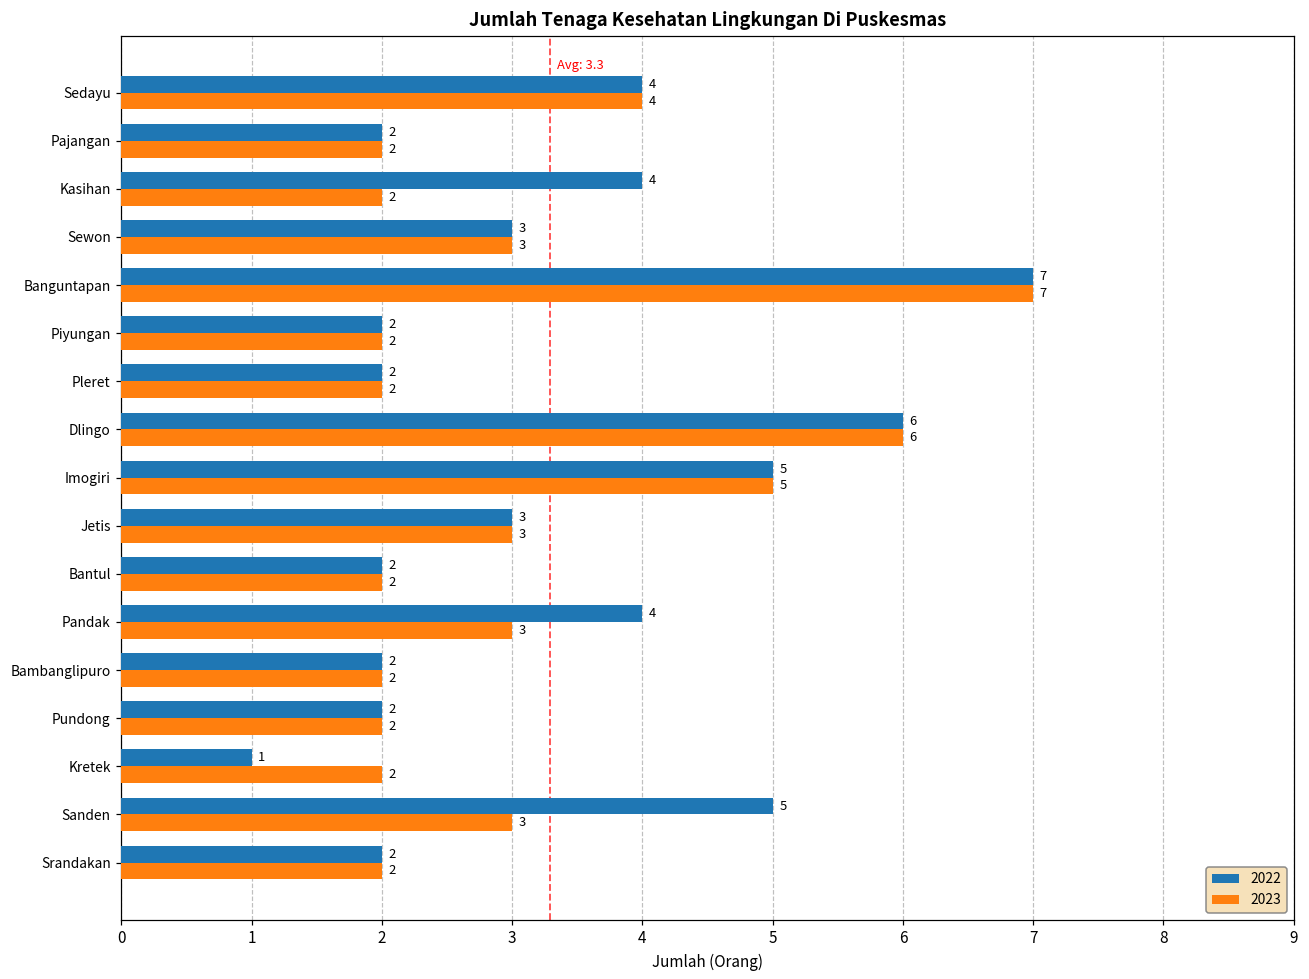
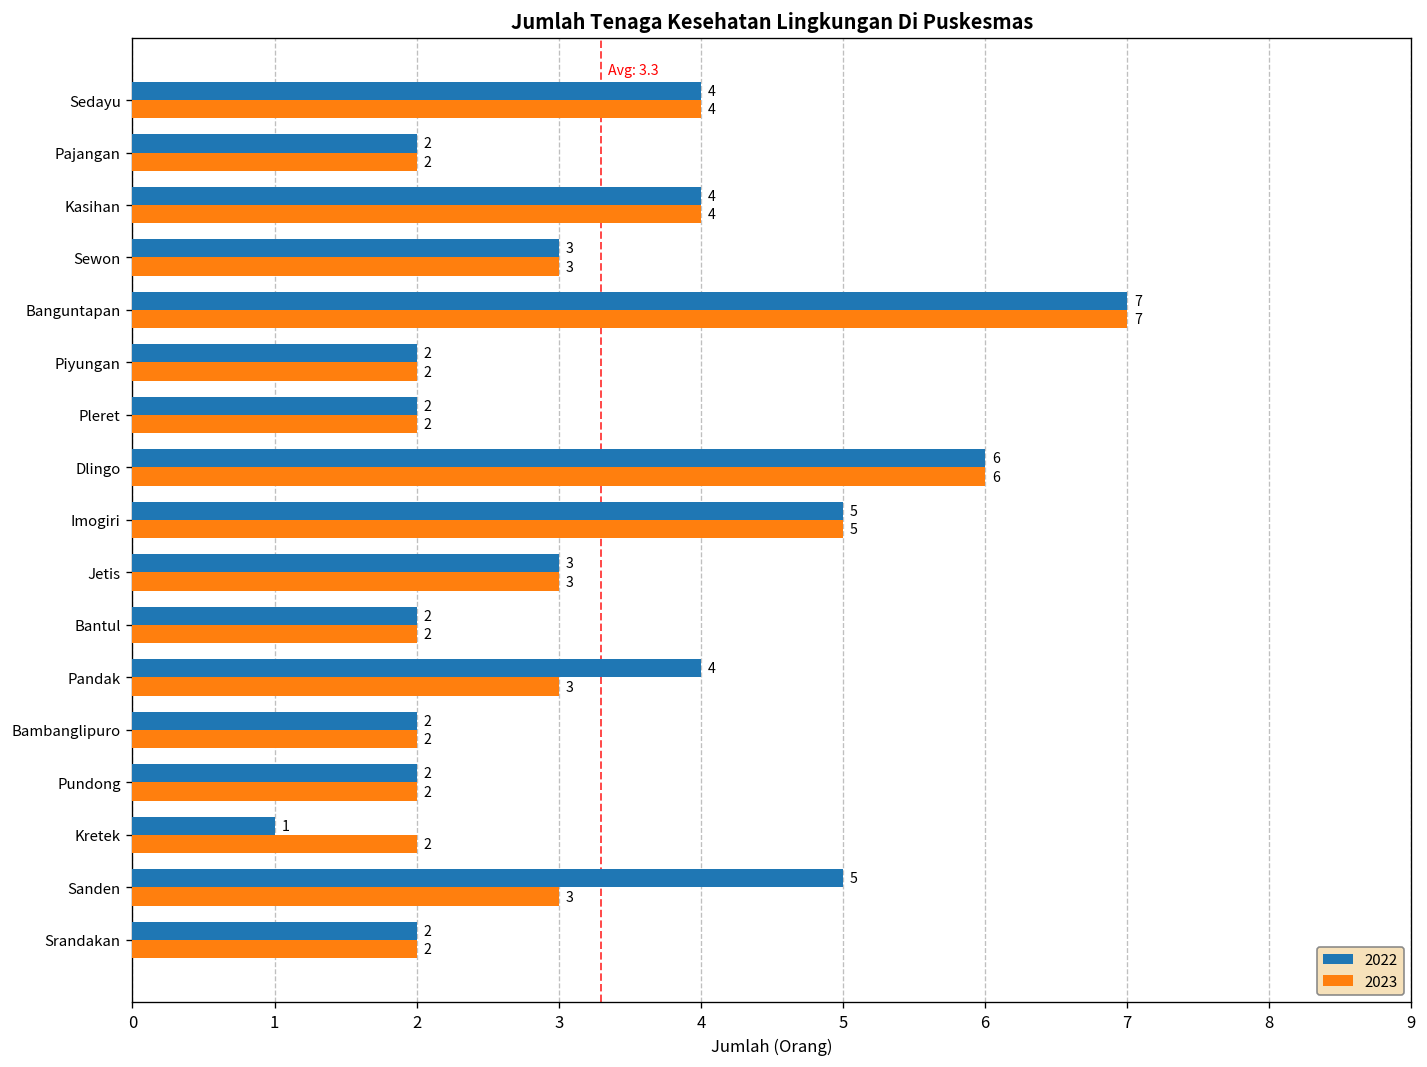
  {
    "2022": {
      "Sedayu": 4,
      "Pajangan": 2,
      "Kasihan": 4,
      "Sewon": 3,
      "Banguntapan": 7,
      "Piyungan": 2,
      "Pleret": 2,
      "Dlingo": 6,
      "Imogiri": 5,
      "Jetis": 3,
      "Bantul": 2,
      "Pandak": 4,
      "Bambanglipuro": 2,
      "Pundong": 2,
      "Kretek": 1,
      "Sanden": 5,
      "Srandakan": 2
    },
    "2023": {
      "Sedayu": 4,
      "Pajangan": 2,
-     "Kasihan": 2,
+     "Kasihan": 4,
      "Sewon": 3,
      "Banguntapan": 7,
      "Piyungan": 2,
      "Pleret": 2,
      "Dlingo": 6,
      "Imogiri": 5,
      "Jetis": 3,
      "Bantul": 2,
      "Pandak": 3,
      "Bambanglipuro": 2,
      "Pundong": 2,
      "Kretek": 2,
      "Sanden": 3,
      "Srandakan": 2
    }
  }
